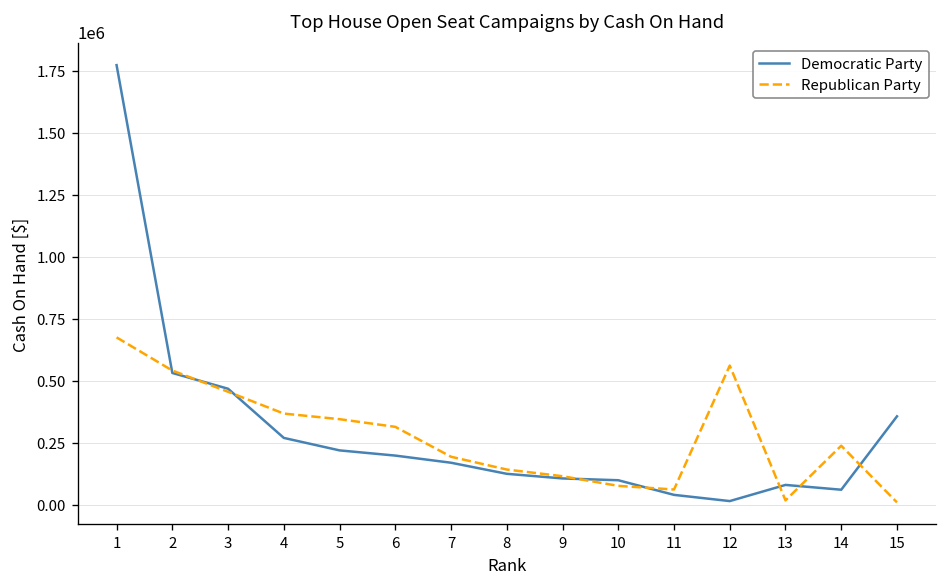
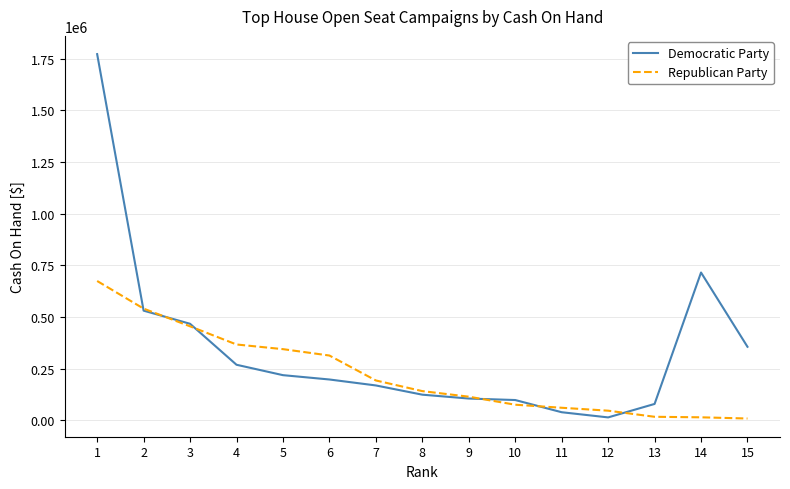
  {
    "Democratic Party": {
      "1": 1770000,
      "4": 270000,
      "5": 220000,
      "6": 200000,
      "7": 170000,
      "8": 120000,
      "10": 100000,
      "11": 40000,
      "12": 10000,
      "13": 80000,
-     "14": 60000,
+     "14": 720000,
      "15": 360000
    },
    "Republican Party": {
      "1": 670000,
      "4": 370000,
      "5": 340000,
      "6": 310000,
      "7": 190000,
      "8": 140000,
      "10": 80000,
      "11": 60000,
-     "12": 560000,
+     "12": 50000,
      "13": 20000,
-     "14": 240000,
+     "14": 10000,
      "15": 10000
    }
  }
